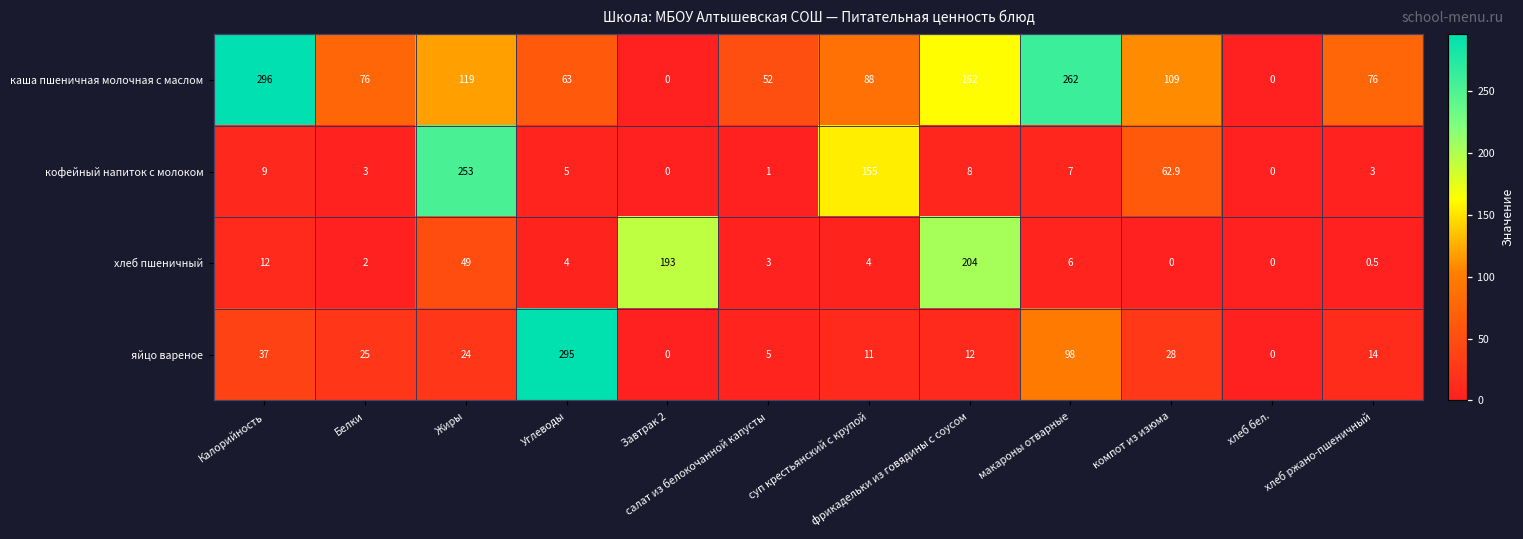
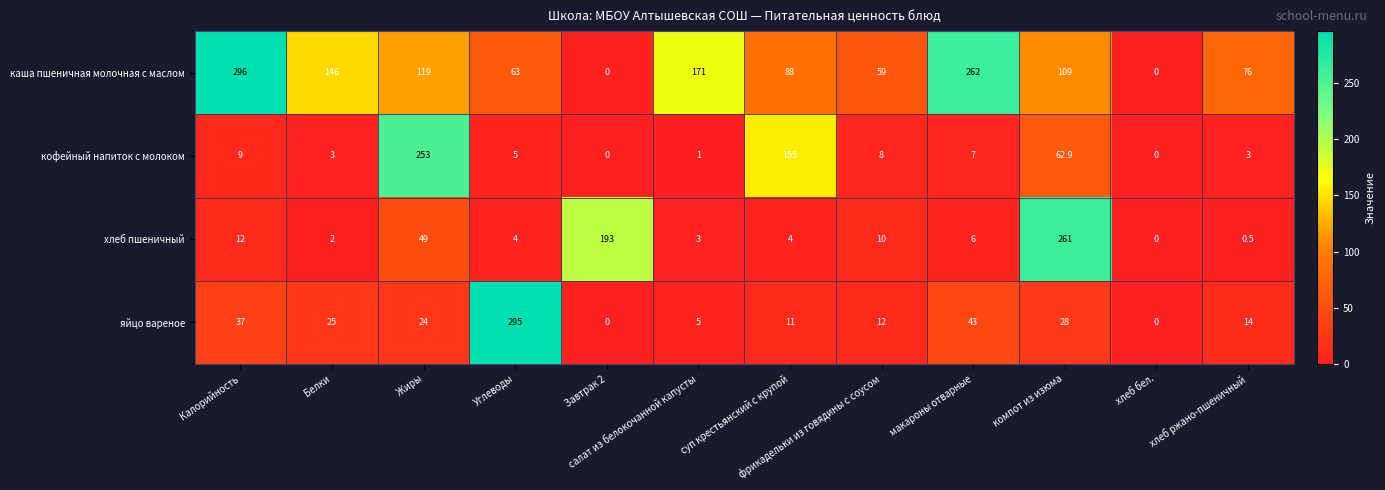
  {
    "каша пшеничная молочная с маслом": {
      "Калорийность": 296,
-     "Белки": 76,
+     "Белки": 146,
      "Жиры": 119,
      "Углеводы": 63,
      "Завтрак 2": 0,
-     "салат из белокочанной капусты": 52,
+     "салат из белокочанной капусты": 171,
      "суп крестьянский с крупой": 88,
-     "фрикадельки из говядины с соусом": 162,
+     "фрикадельки из говядины с соусом": 59,
      "макароны отварные": 262,
      "компот из изюма": 109,
      "хлеб бел.": 0,
      "хлеб ржано-пшеничный": 76
    },
    "кофейный напиток с молоком": {
      "Калорийность": 9,
      "Белки": 3,
      "Жиры": 253,
      "Углеводы": 5,
      "Завтрак 2": 0,
      "салат из белокочанной капусты": 1,
      "суп крестьянский с крупой": 155,
      "фрикадельки из говядины с соусом": 8,
      "макароны отварные": 7,
      "компот из изюма": 62.9,
      "хлеб бел.": 0,
      "хлеб ржано-пшеничный": 3
    },
    "хлеб пшеничный": {
      "Калорийность": 12,
      "Белки": 2,
      "Жиры": 49,
      "Углеводы": 4,
      "Завтрак 2": 193,
      "салат из белокочанной капусты": 3,
      "суп крестьянский с крупой": 4,
-     "фрикадельки из говядины с соусом": 204,
+     "фрикадельки из говядины с соусом": 10,
      "макароны отварные": 6,
-     "компот из изюма": 0,
+     "компот из изюма": 261,
      "хлеб бел.": 0,
      "хлеб ржано-пшеничный": 0.5
    },
    "яйцо вареное": {
      "Калорийность": 37,
      "Белки": 25,
      "Жиры": 24,
      "Углеводы": 295,
      "Завтрак 2": 0,
      "салат из белокочанной капусты": 5,
      "суп крестьянский с крупой": 11,
      "фрикадельки из говядины с соусом": 12,
-     "макароны отварные": 98,
+     "макароны отварные": 43,
      "компот из изюма": 28,
      "хлеб бел.": 0,
      "хлеб ржано-пшеничный": 14
    }
  }
